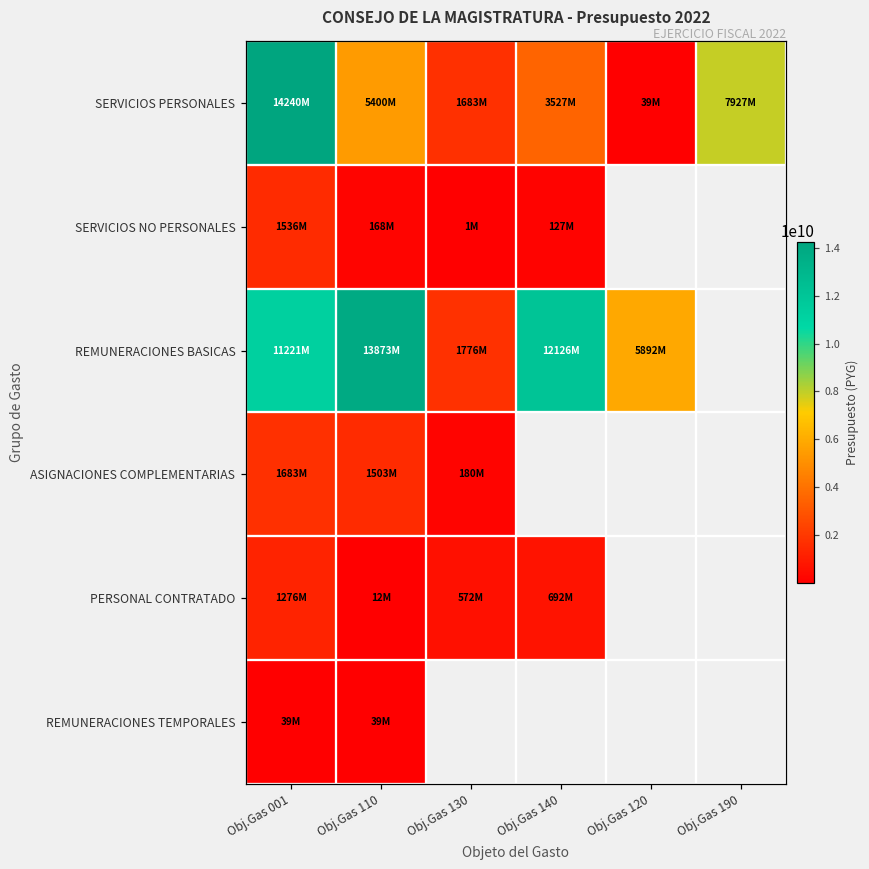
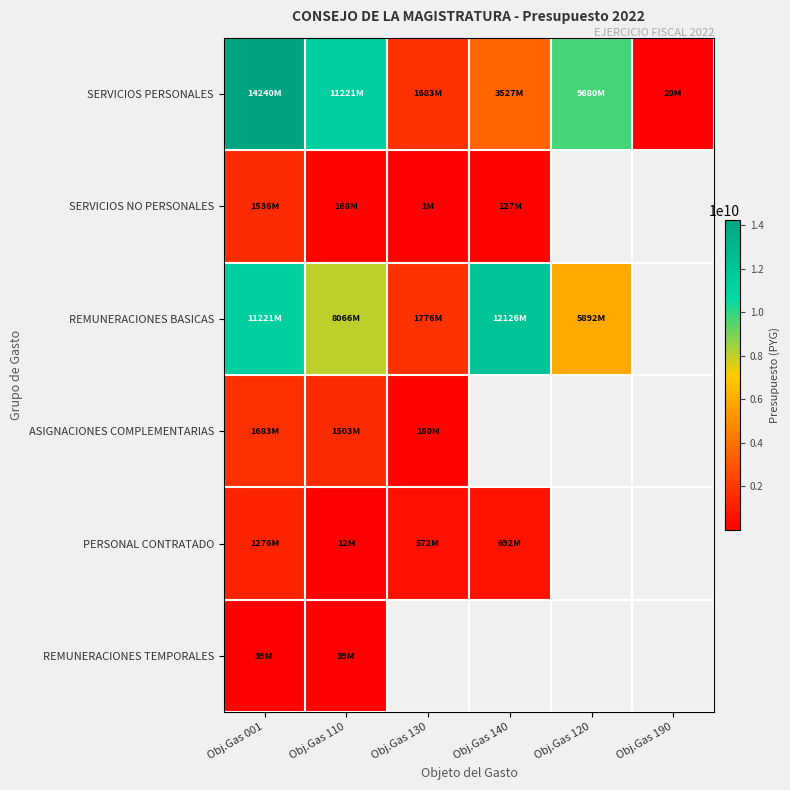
  {
    "SERVICIOS PERSONALES": {
      "Obj.Gas 001": "14240M",
-     "Obj.Gas 110": "5400M",
+     "Obj.Gas 110": "11221M",
      "Obj.Gas 130": "1683M",
      "Obj.Gas 140": "3527M",
-     "Obj.Gas 120": "39M",
-     "Obj.Gas 190": "7927M"
+     "Obj.Gas 120": "9680M",
+     "Obj.Gas 190": "20M"
    },
    "SERVICIOS NO PERSONALES": {
      "Obj.Gas 001": "1536M",
      "Obj.Gas 110": "168M",
      "Obj.Gas 130": "1M",
      "Obj.Gas 140": "127M"
    },
    "REMUNERACIONES BASICAS": {
      "Obj.Gas 001": "11221M",
-     "Obj.Gas 110": "13873M",
+     "Obj.Gas 110": "8066M",
      "Obj.Gas 130": "1776M",
      "Obj.Gas 140": "12126M",
      "Obj.Gas 120": "5892M"
    },
    "ASIGNACIONES COMPLEMENTARIAS": {
      "Obj.Gas 001": "1683M",
      "Obj.Gas 110": "1503M",
      "Obj.Gas 130": "180M"
    },
    "PERSONAL CONTRATADO": {
      "Obj.Gas 001": "1276M",
      "Obj.Gas 110": "12M",
      "Obj.Gas 130": "572M",
      "Obj.Gas 140": "692M"
    },
    "REMUNERACIONES TEMPORALES": {
      "Obj.Gas 001": "39M",
      "Obj.Gas 110": "39M"
    }
  }
